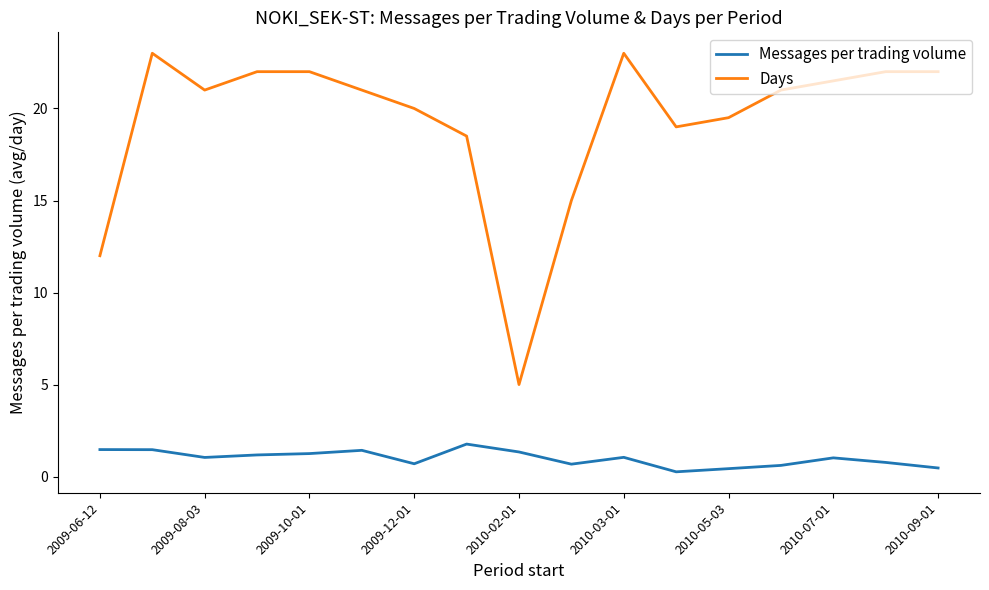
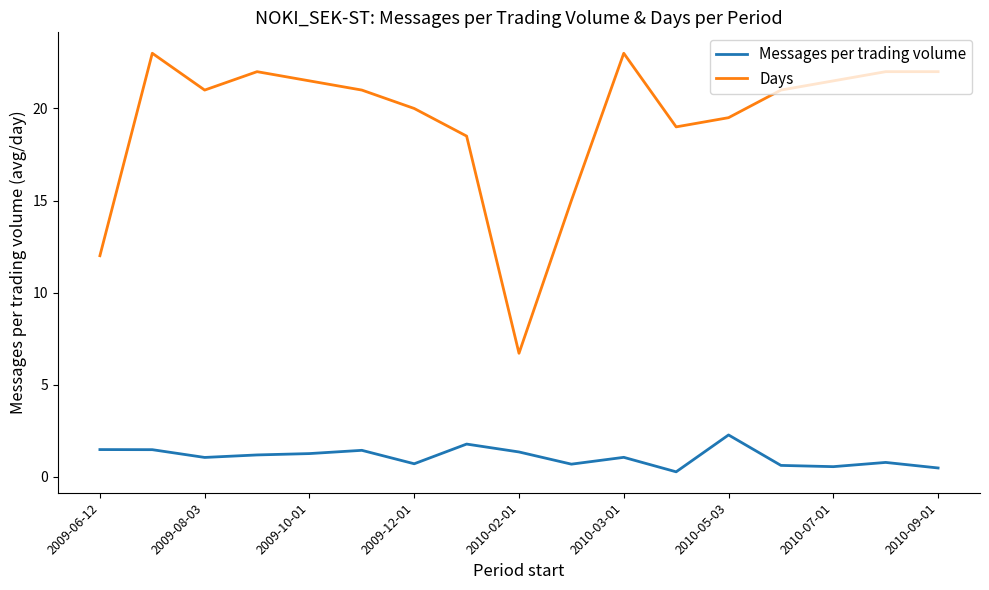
  {
    "Messages per trading volume": {
      "2009-06-12": 1.5,
      "2009-08-03": 1.0,
      "2009-10-01": 1.3,
      "2009-12-01": 0.7,
      "2010-02-01": 1.3,
      "2010-03-01": 1.0,
-     "2010-05-03": 0.4,
-     "2010-07-01": 1.0,
+     "2010-05-03": 2.3,
+     "2010-07-01": 0.5,
      "2010-09-01": 0.5
    },
    "Days": {
      "2009-06-12": 12.0,
      "2009-08-03": 21.0,
-     "2009-10-01": 22.0,
+     "2009-10-01": 21.5,
      "2009-12-01": 20.0,
-     "2010-02-01": 5.0,
+     "2010-02-01": 6.7,
      "2010-03-01": 23.0,
      "2010-05-03": 19.5
    }
  }
